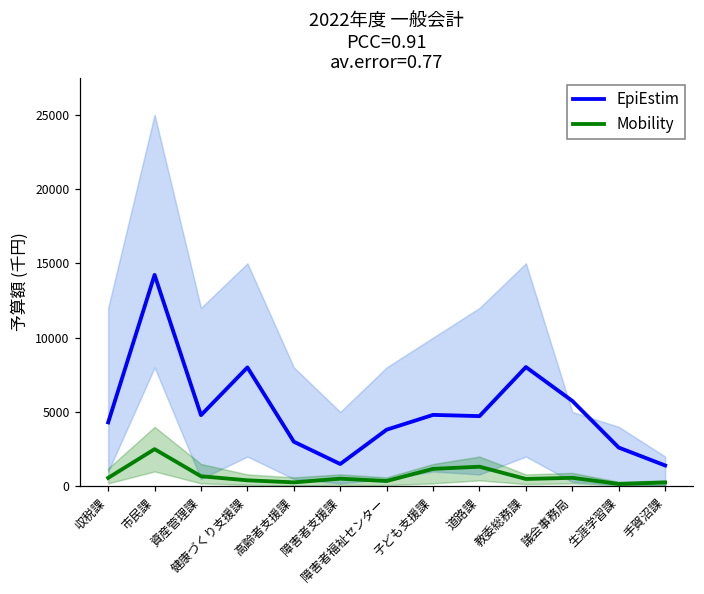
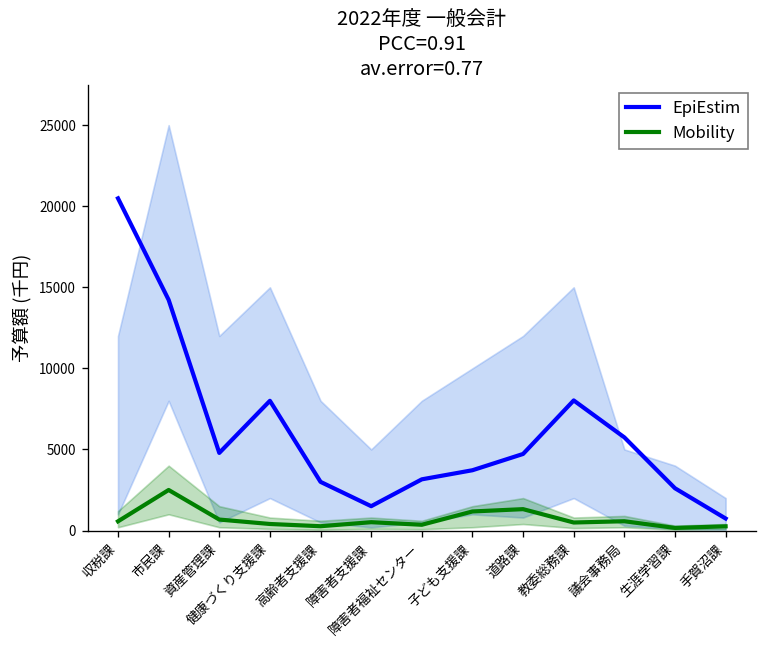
  {
    "EpiEstim": {
-     "収税課": 4300,
+     "収税課": 20500,
      "市民課": 14200,
      "資産管理課": 4800,
      "健康づくり支援課": 8000,
      "高齢者支援課": 3000,
      "障害者支援課": 1500,
-     "障害者福祉センター": 3800,
-     "子ども支援課": 4800,
+     "障害者福祉センター": 3200,
+     "子ども支援課": 3700,
      "道路課": 4700,
      "教委総務課": 8000,
      "議会事務局": 5700,
      "生涯学習課": 2600,
-     "手賀沼課": 1400
+     "手賀沼課": 700
    }
  }
